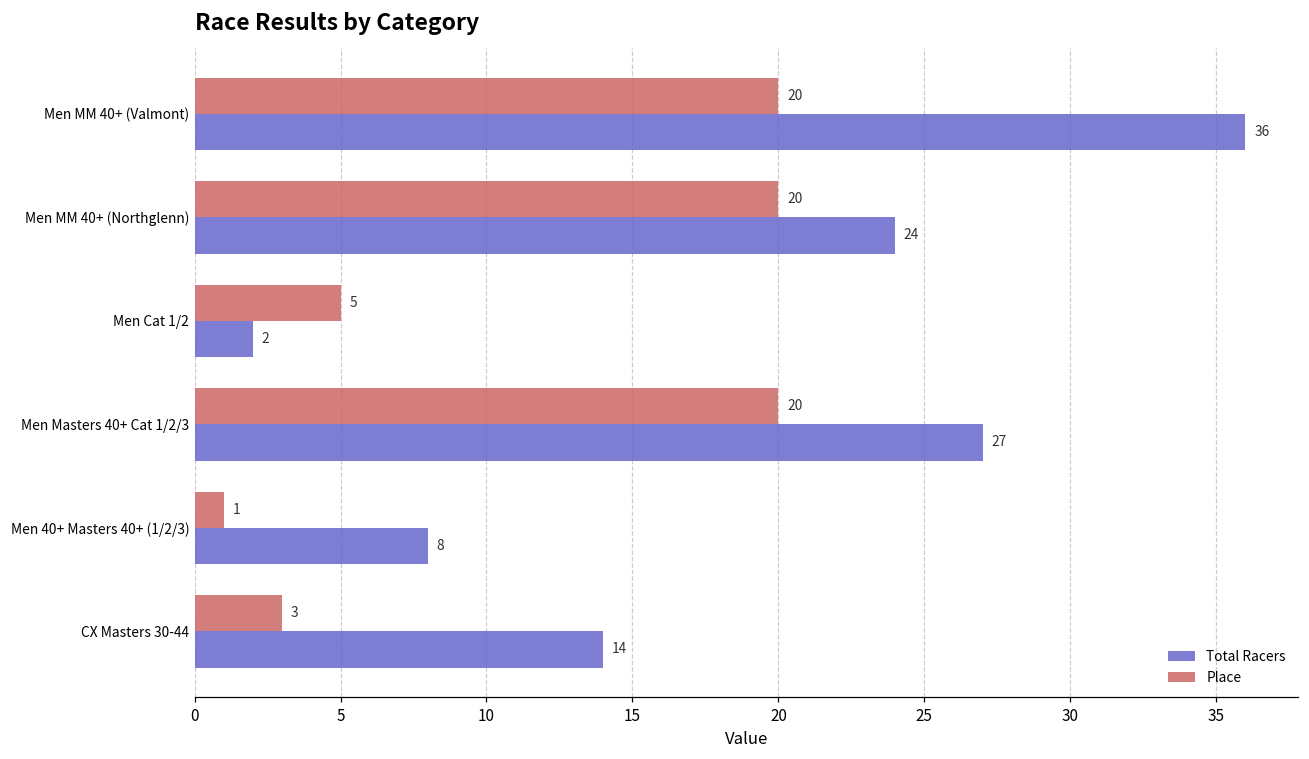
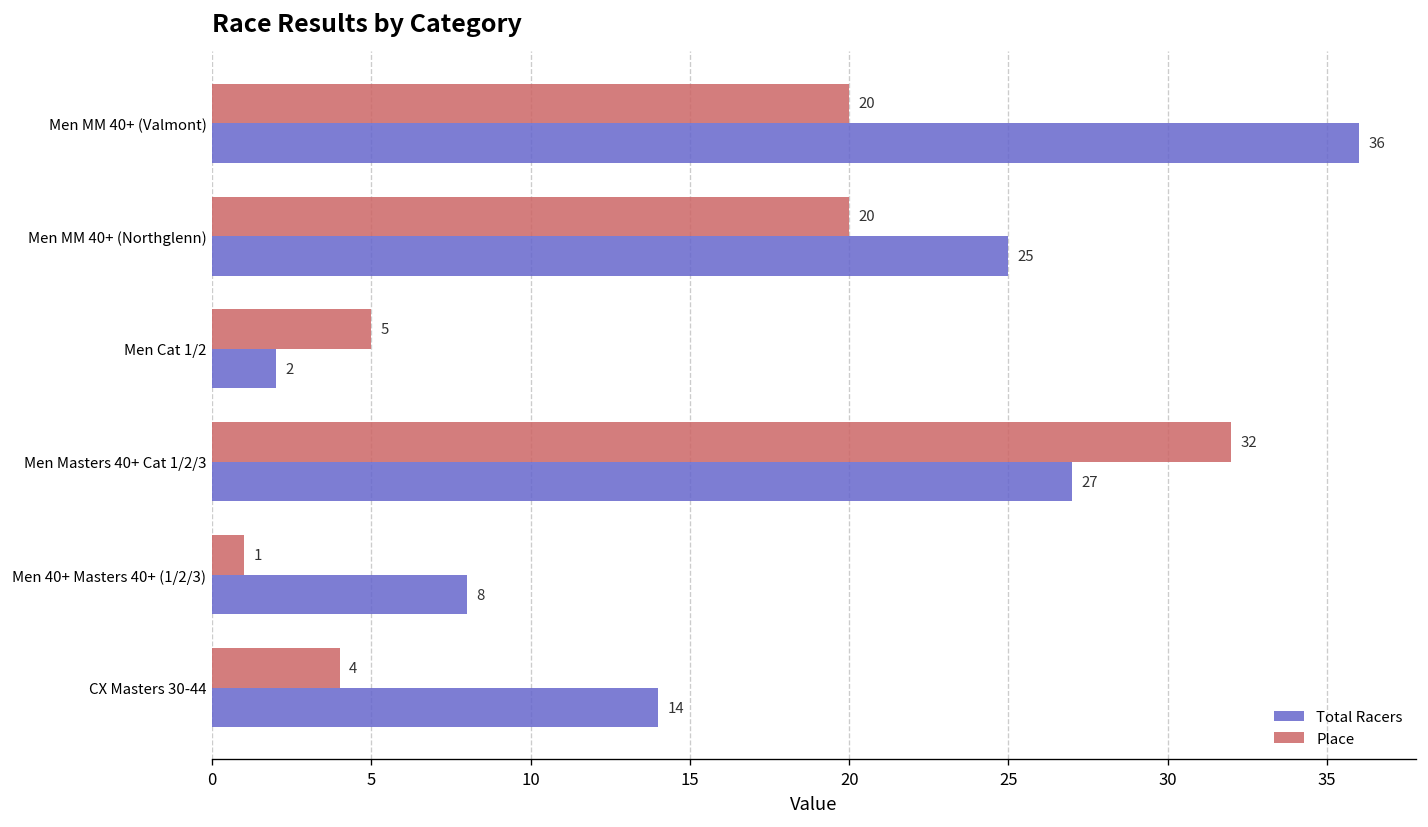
  {
    "Total Racers": {
      "Men MM 40+ (Valmont)": 36,
-     "Men MM 40+ (Northglenn)": 24,
+     "Men MM 40+ (Northglenn)": 25,
      "Men Cat 1/2": 2,
      "Men Masters 40+ Cat 1/2/3": 27,
      "Men 40+ Masters 40+ (1/2/3)": 8,
      "CX Masters 30-44": 14
    },
    "Place": {
      "Men MM 40+ (Valmont)": 20,
      "Men MM 40+ (Northglenn)": 20,
      "Men Cat 1/2": 5,
-     "Men Masters 40+ Cat 1/2/3": 20,
+     "Men Masters 40+ Cat 1/2/3": 32,
      "Men 40+ Masters 40+ (1/2/3)": 1,
-     "CX Masters 30-44": 3
+     "CX Masters 30-44": 4
    }
  }
